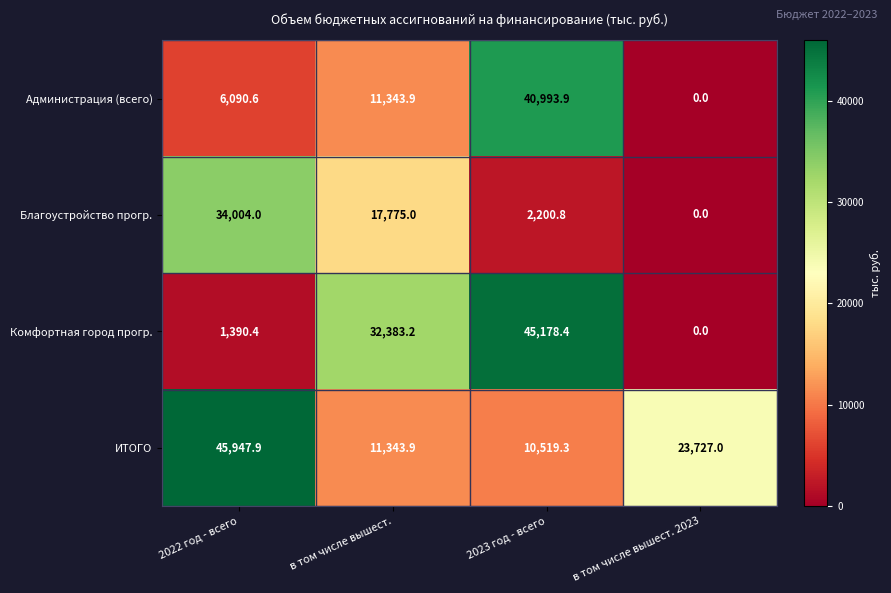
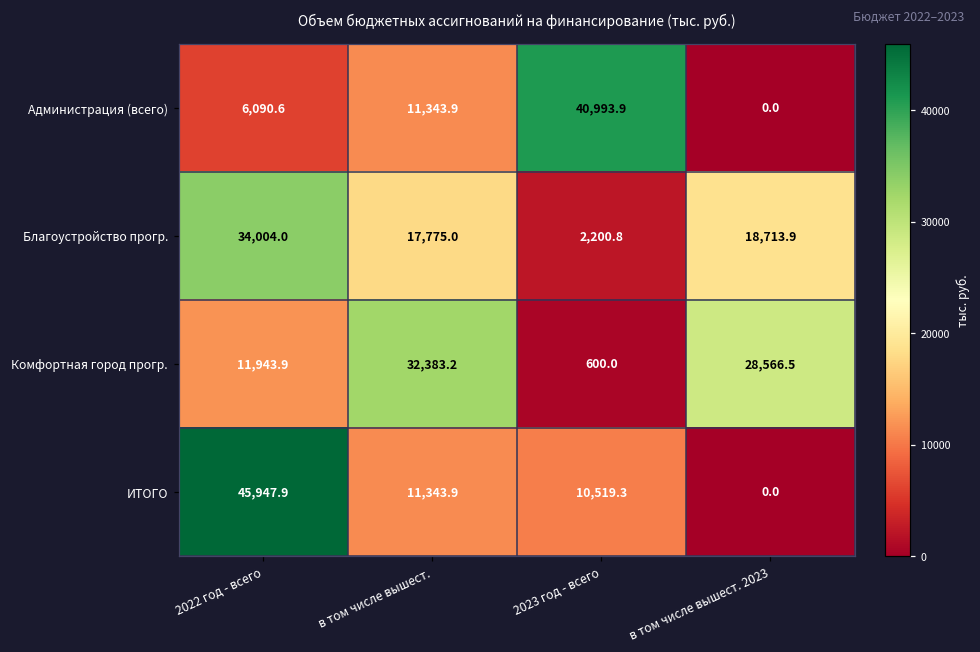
  {
    "Администрация (всего)": {
      "2022 год - всего": "6,090.6",
      "в том числе вышест.": "11,343.9",
      "2023 год - всего": "40,993.9",
      "в том числе вышест. 2023": "0.0"
    },
    "Благоустройство прогр.": {
      "2022 год - всего": "34,004.0",
      "в том числе вышест.": "17,775.0",
      "2023 год - всего": "2,200.8",
-     "в том числе вышест. 2023": "0.0"
+     "в том числе вышест. 2023": "18,713.9"
    },
    "Комфортная город прогр.": {
-     "2022 год - всего": "1,390.4",
+     "2022 год - всего": "11,943.9",
      "в том числе вышест.": "32,383.2",
-     "2023 год - всего": "45,178.4",
-     "в том числе вышест. 2023": "0.0"
+     "2023 год - всего": "600.0",
+     "в том числе вышест. 2023": "28,566.5"
    },
    "ИТОГО": {
      "2022 год - всего": "45,947.9",
      "в том числе вышест.": "11,343.9",
      "2023 год - всего": "10,519.3",
-     "в том числе вышест. 2023": "23,727.0"
+     "в том числе вышест. 2023": "0.0"
    }
  }
